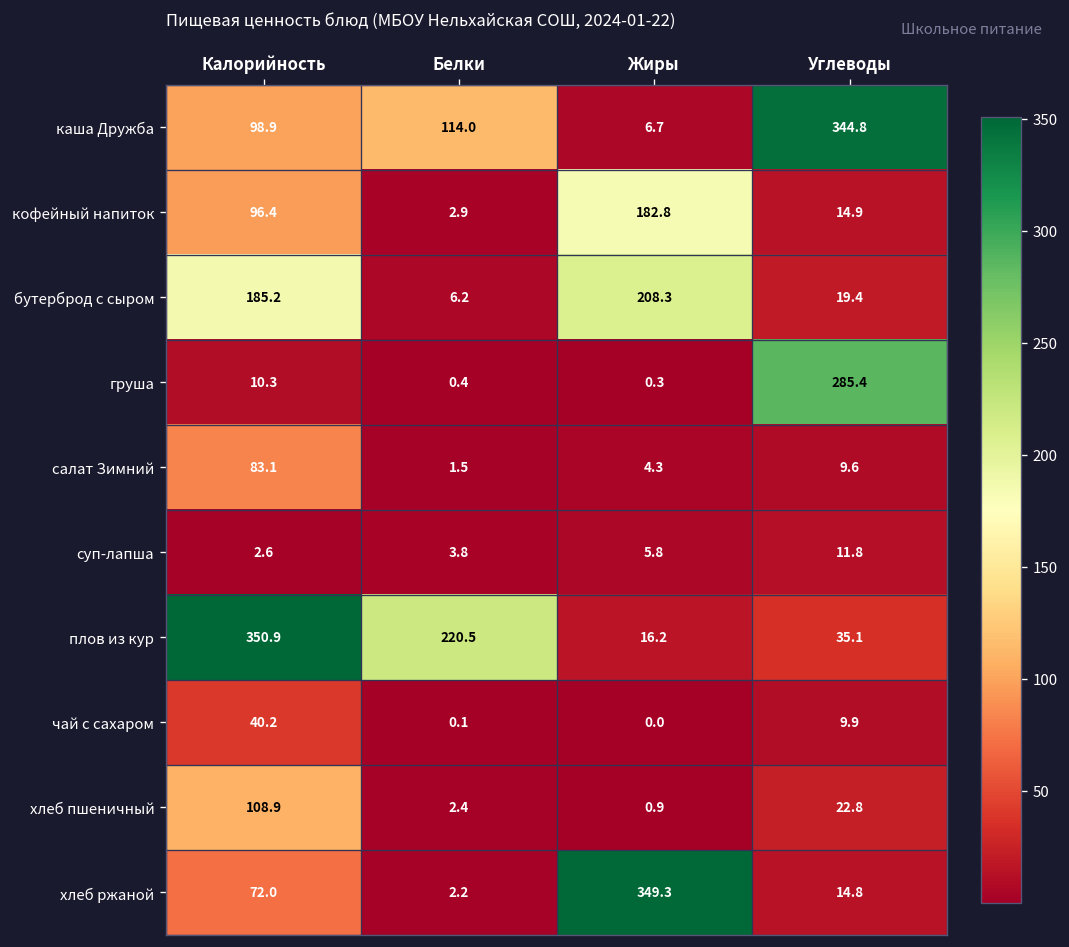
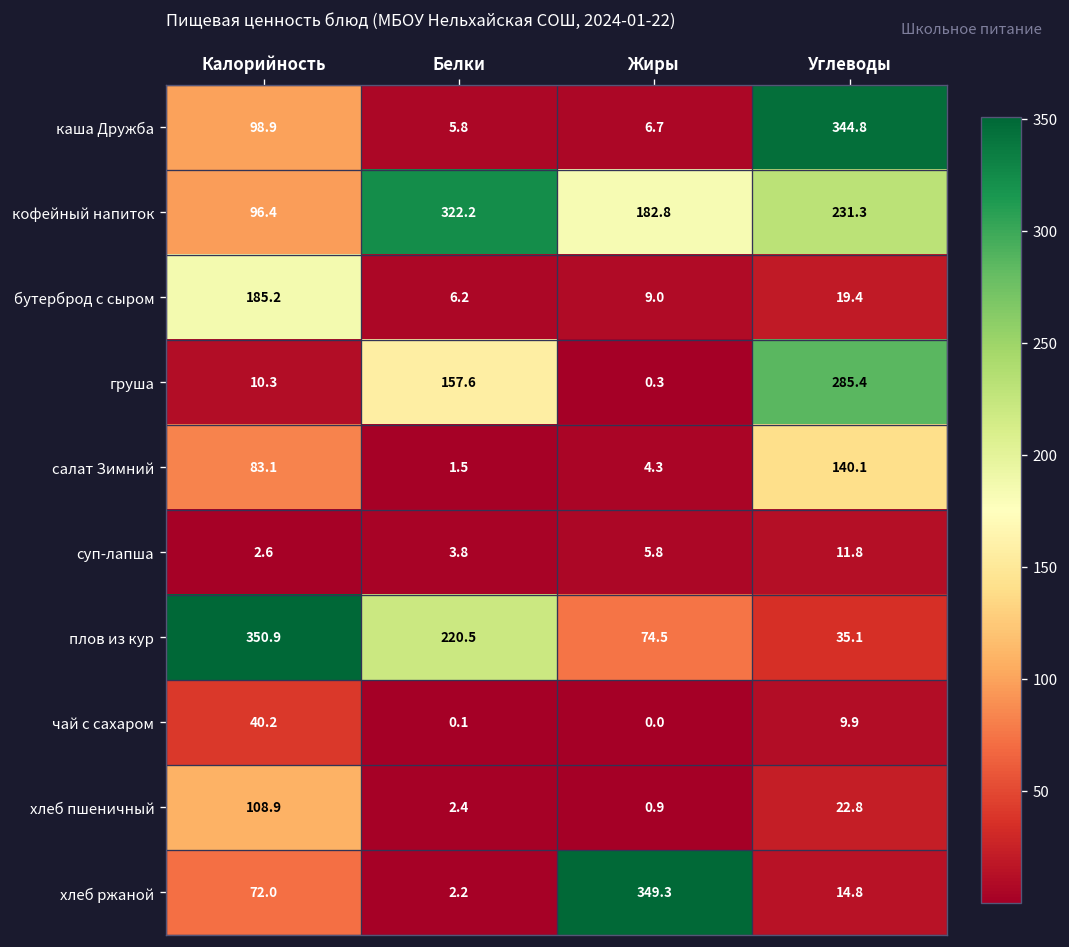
  {
    "каша Дружба": {
      "Калорийность": 98.9,
-     "Белки": 114.0,
+     "Белки": 5.8,
      "Жиры": 6.7,
      "Углеводы": 344.8
    },
    "кофейный напиток": {
      "Калорийность": 96.4,
-     "Белки": 2.9,
+     "Белки": 322.2,
      "Жиры": 182.8,
-     "Углеводы": 14.9
+     "Углеводы": 231.3
    },
    "бутерброд с сыром": {
      "Калорийность": 185.2,
      "Белки": 6.2,
-     "Жиры": 208.3,
+     "Жиры": 9.0,
      "Углеводы": 19.4
    },
    "груша": {
      "Калорийность": 10.3,
-     "Белки": 0.4,
+     "Белки": 157.6,
      "Жиры": 0.3,
      "Углеводы": 285.4
    },
    "салат Зимний": {
      "Калорийность": 83.1,
      "Белки": 1.5,
      "Жиры": 4.3,
-     "Углеводы": 9.6
+     "Углеводы": 140.1
    },
    "суп-лапша": {
      "Калорийность": 2.6,
      "Белки": 3.8,
      "Жиры": 5.8,
      "Углеводы": 11.8
    },
    "плов из кур": {
      "Калорийность": 350.9,
      "Белки": 220.5,
-     "Жиры": 16.2,
+     "Жиры": 74.5,
      "Углеводы": 35.1
    },
    "чай с сахаром": {
      "Калорийность": 40.2,
      "Белки": 0.1,
      "Жиры": 0.0,
      "Углеводы": 9.9
    },
    "хлеб пшеничный": {
      "Калорийность": 108.9,
      "Белки": 2.4,
      "Жиры": 0.9,
      "Углеводы": 22.8
    },
    "хлеб ржаной": {
      "Калорийность": 72.0,
      "Белки": 2.2,
      "Жиры": 349.3,
      "Углеводы": 14.8
    }
  }
